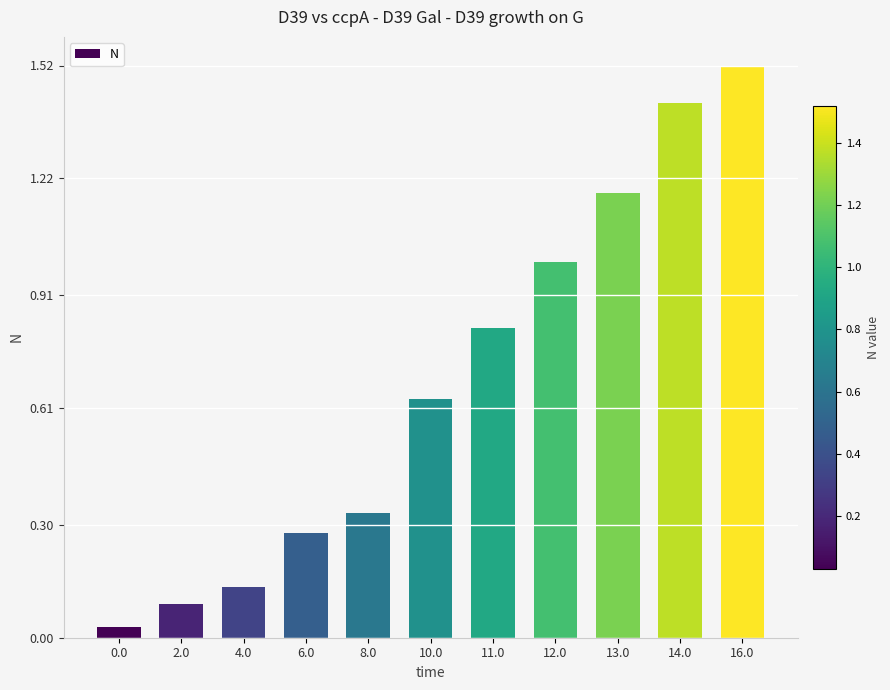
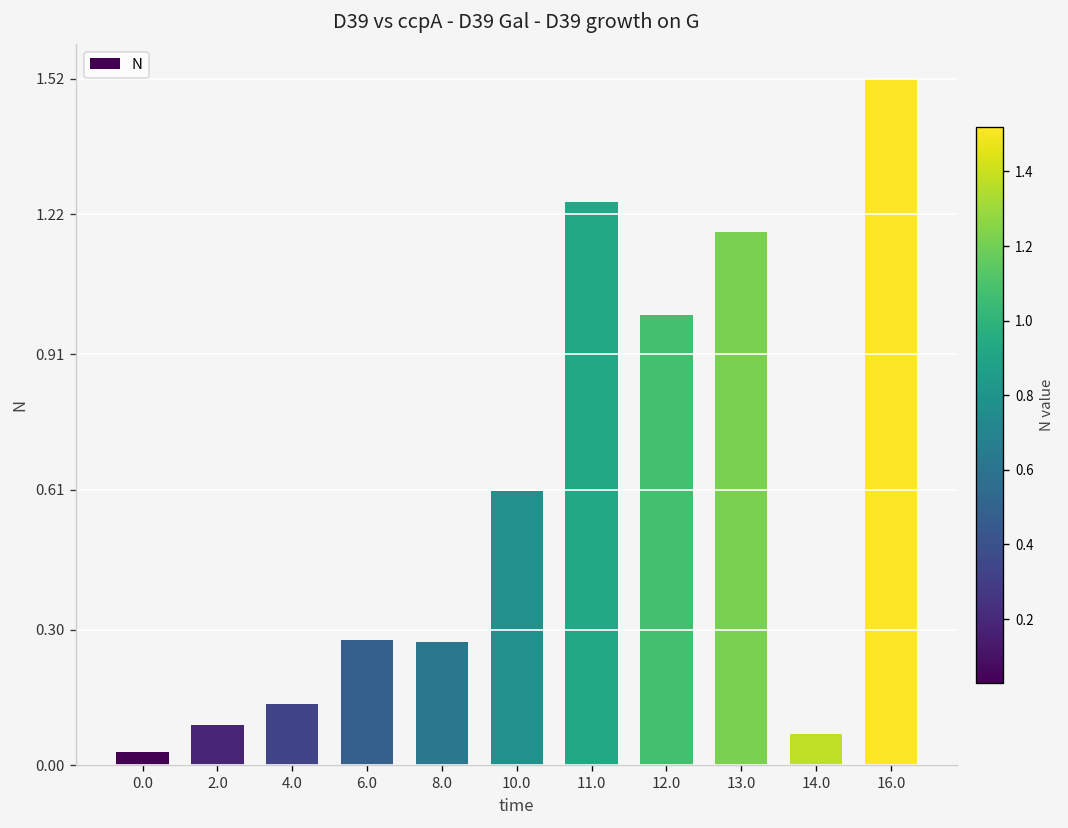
  {
    "0.0": 0.03,
    "2.0": 0.09,
    "4.0": 0.14,
    "6.0": 0.28,
-   "8.0": 0.33,
-   "10.0": 0.63,
-   "11.0": 0.82,
+   "8.0": 0.27,
+   "10.0": 0.61,
+   "11.0": 1.25,
    "12.0": 1.00,
    "13.0": 1.18,
-   "14.0": 1.42,
+   "14.0": 0.07,
    "16.0": 1.52
  }
